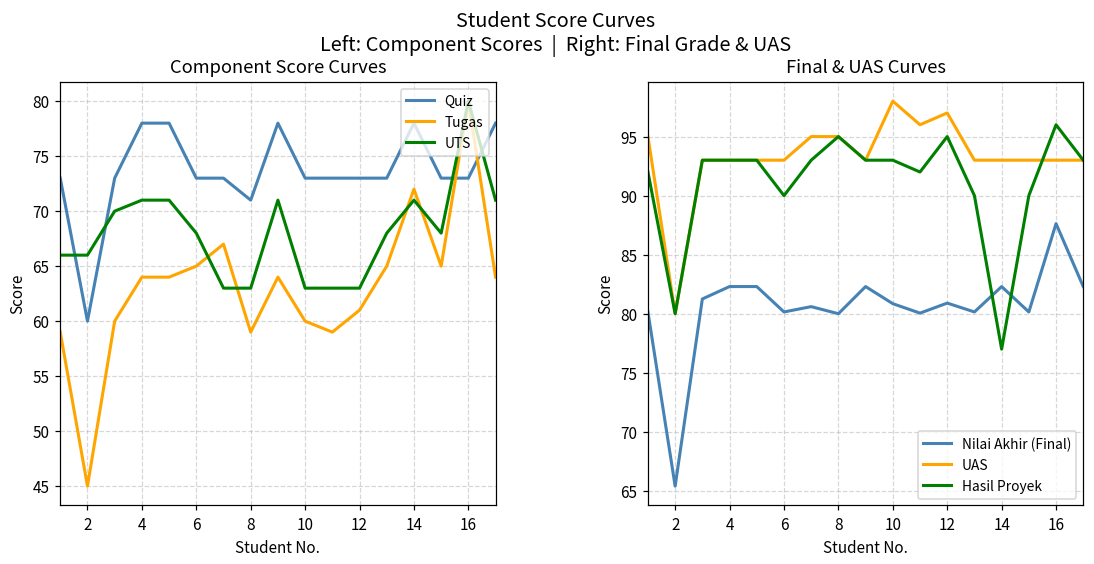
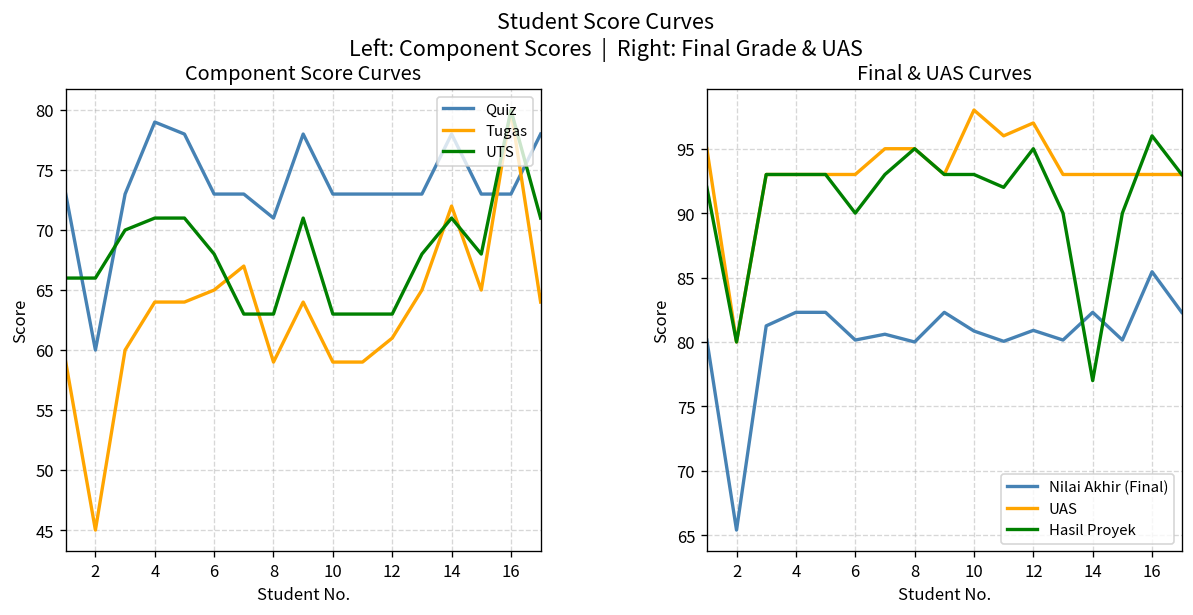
  {
    "Component Score Curves": {
      "Quiz": {
        "2": 60,
-       "4": 78,
+       "4": 79,
        "6": 73,
        "8": 71,
        "10": 73,
        "12": 73,
        "16": 73
      },
      "Tugas": {
        "2": 45,
        "4": 64,
        "6": 65,
        "8": 59,
-       "10": 60,
+       "10": 59,
        "12": 61,
        "14": 72
      },
      "UTS": {
        "2": 66,
        "4": 71,
        "6": 68,
        "8": 63,
        "10": 63,
        "12": 63,
        "14": 71
      }
    },
    "Final & UAS Curves": {
      "Nilai Akhir (Final)": {
        "2": 65.4,
        "4": 82.3,
        "6": 80.2,
        "8": 80.0,
        "10": 80.9,
        "12": 80.9,
        "14": 82.3,
-       "16": 87.6
+       "16": 85.5
      },
      "UAS": {
        "6": 93.0,
        "10": 98.0,
        "12": 97.0,
        "14": 93.0,
        "16": 93.0
      },
      "Hasil Proyek": {
        "6": 90.0,
        "10": 93.0,
        "12": 95.0,
        "14": 77.0,
        "16": 96.0
      }
    }
  }
